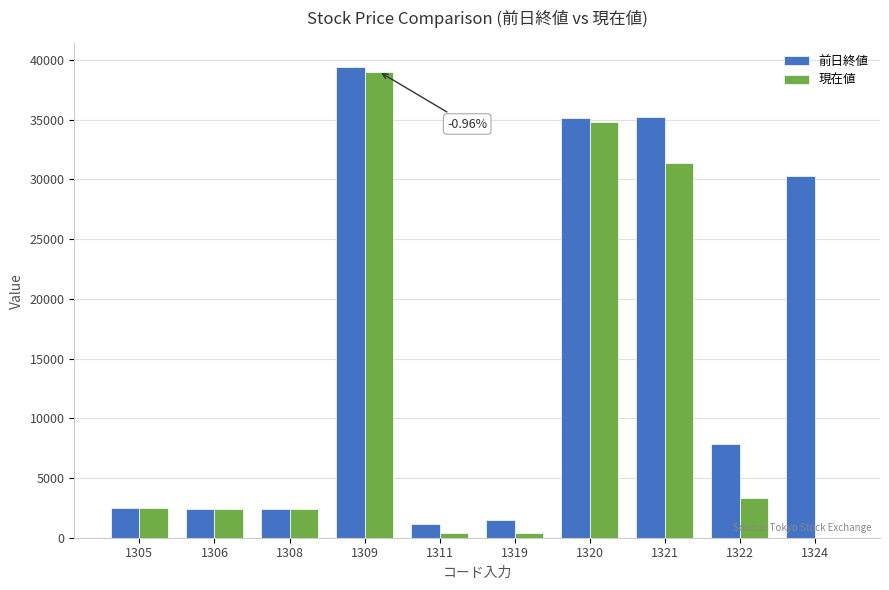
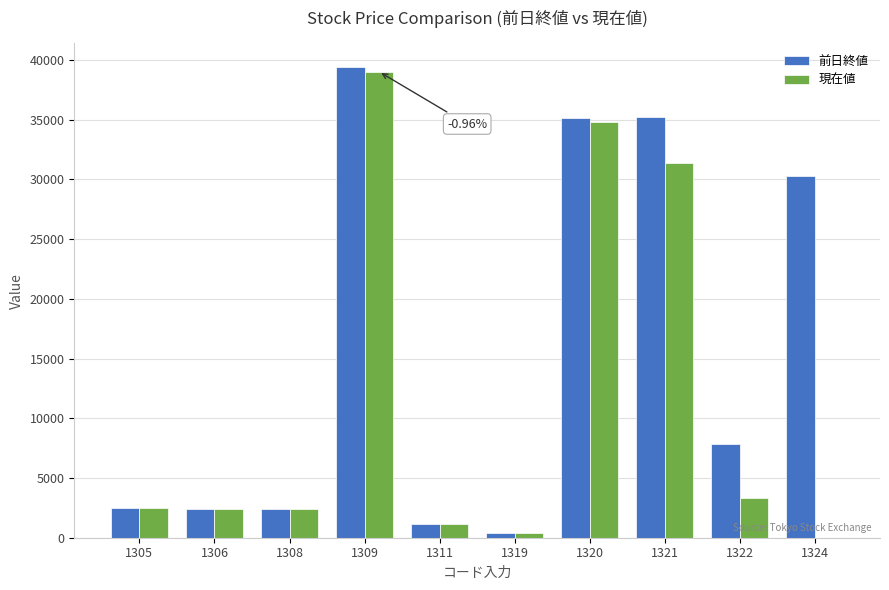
  {
    "前日終値": {
      "1305": 2500,
      "1306": 2400,
      "1308": 2400,
      "1309": 39400,
      "1311": 1200,
-     "1319": 1500,
+     "1319": 400,
      "1320": 35200,
      "1321": 35200,
      "1322": 7800,
      "1324": 30300
    },
    "現在値": {
      "1305": 2400,
      "1306": 2400,
      "1308": 2400,
-     "1311": 400,
+     "1311": 1200,
      "1319": 400,
      "1320": 34800,
      "1321": 31300,
      "1322": 3300,
      "1324": 0
    }
  }
